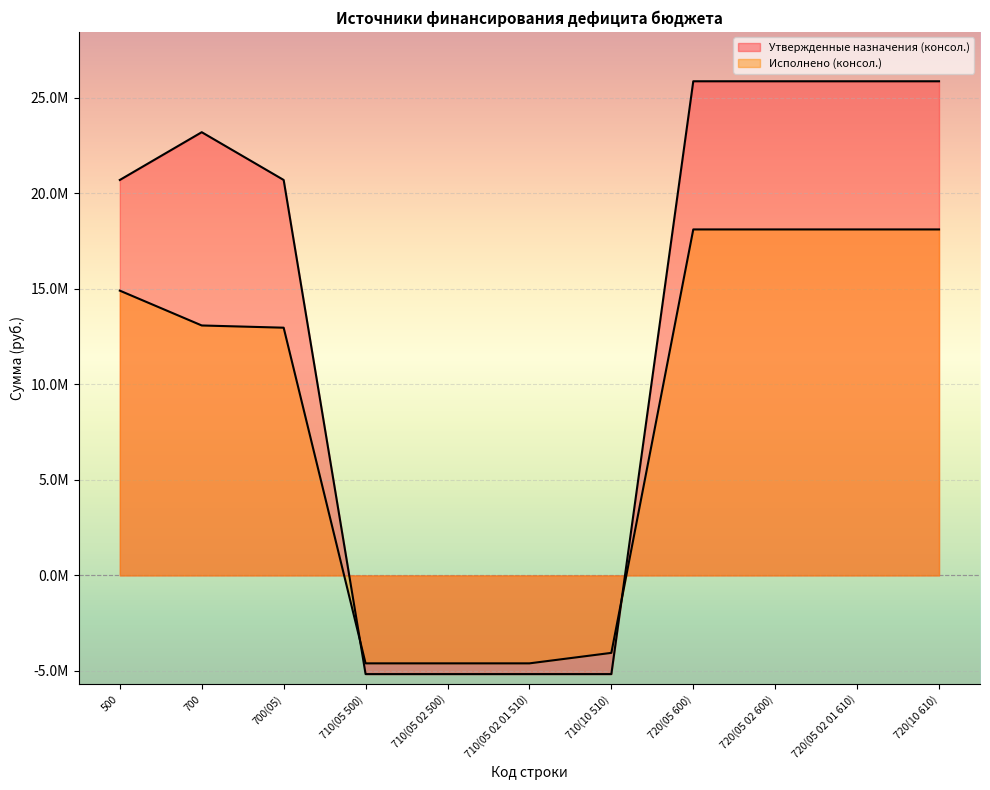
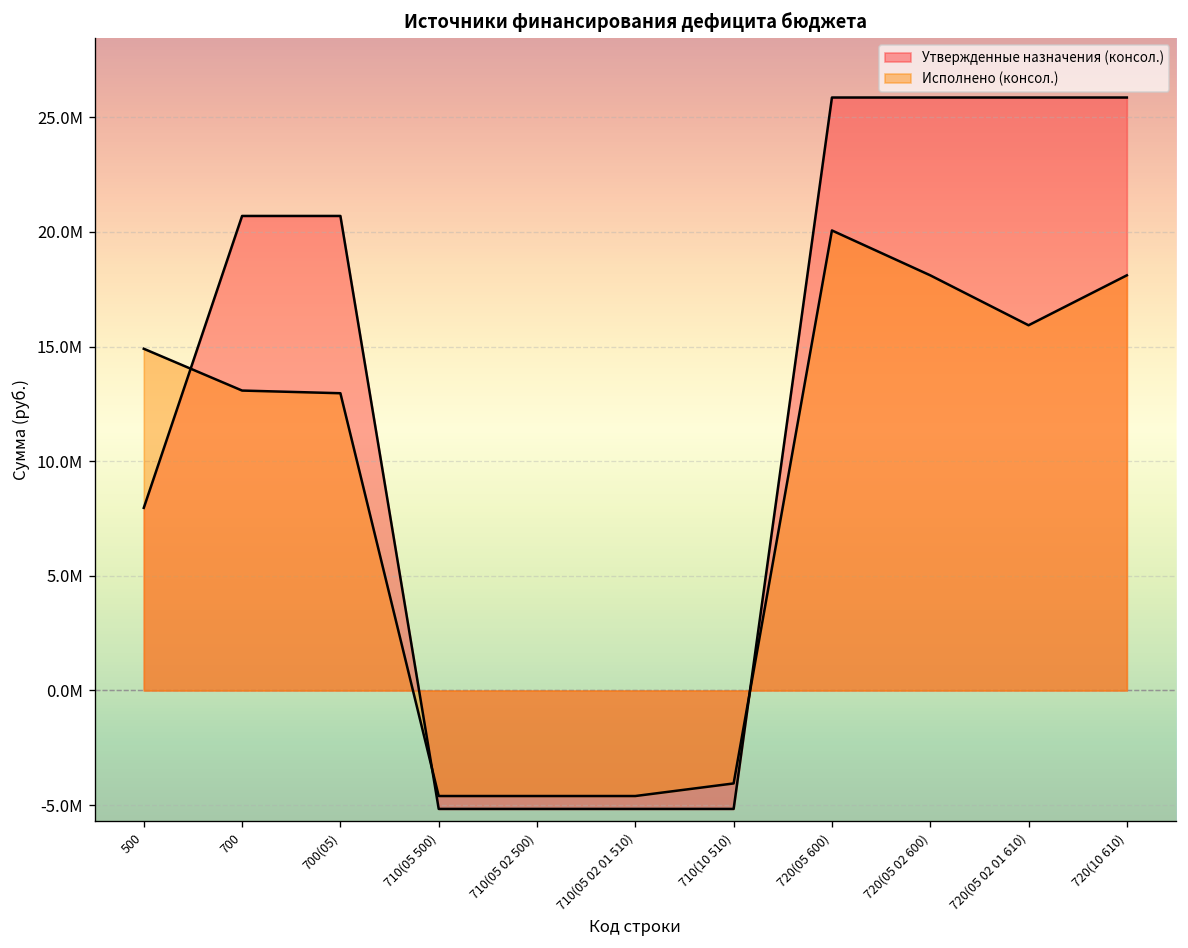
  {
    "Утвержденные назначения (консол.)": {
-     "500": 20700000,
-     "700": 23200000
+     "500": 8000000,
+     "700": 20700000
    },
    "Исполнено (консол.)": {
-     "720(05 600)": 18100000,
-     "720(05 02 01 610)": 18100000
+     "720(05 600)": 20100000,
+     "720(05 02 01 610)": 15900000
    }
  }
